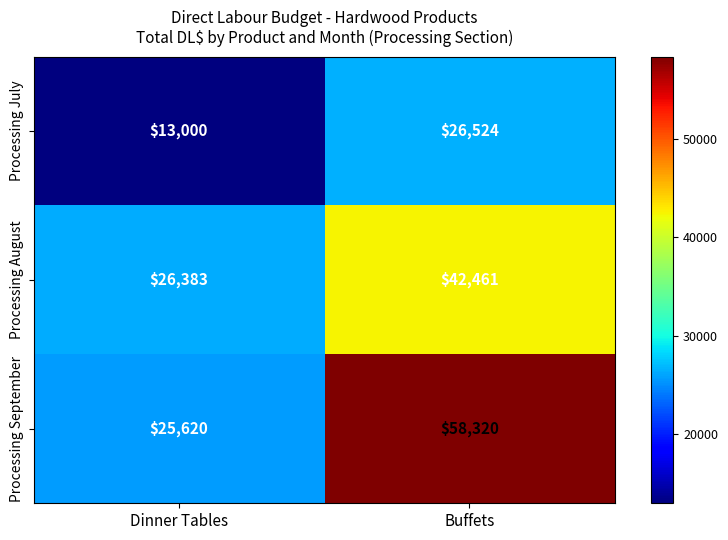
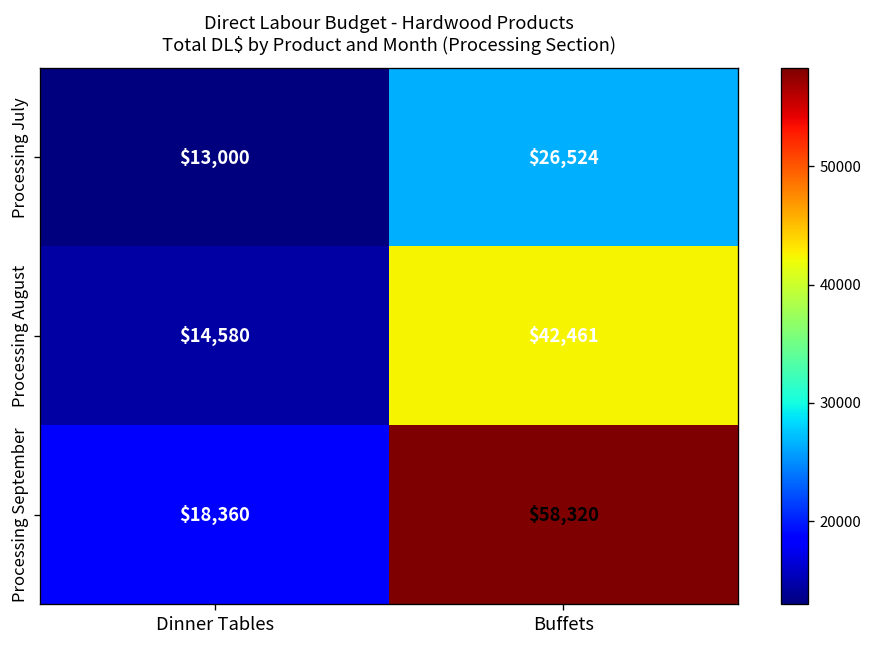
  {
    "Processing July": {
      "Dinner Tables": "$13,000",
      "Buffets": "$26,524"
    },
    "Processing August": {
-     "Dinner Tables": "$26,383",
+     "Dinner Tables": "$14,580",
      "Buffets": "$42,461"
    },
    "Processing September": {
-     "Dinner Tables": "$25,620",
+     "Dinner Tables": "$18,360",
      "Buffets": "$58,320"
    }
  }
